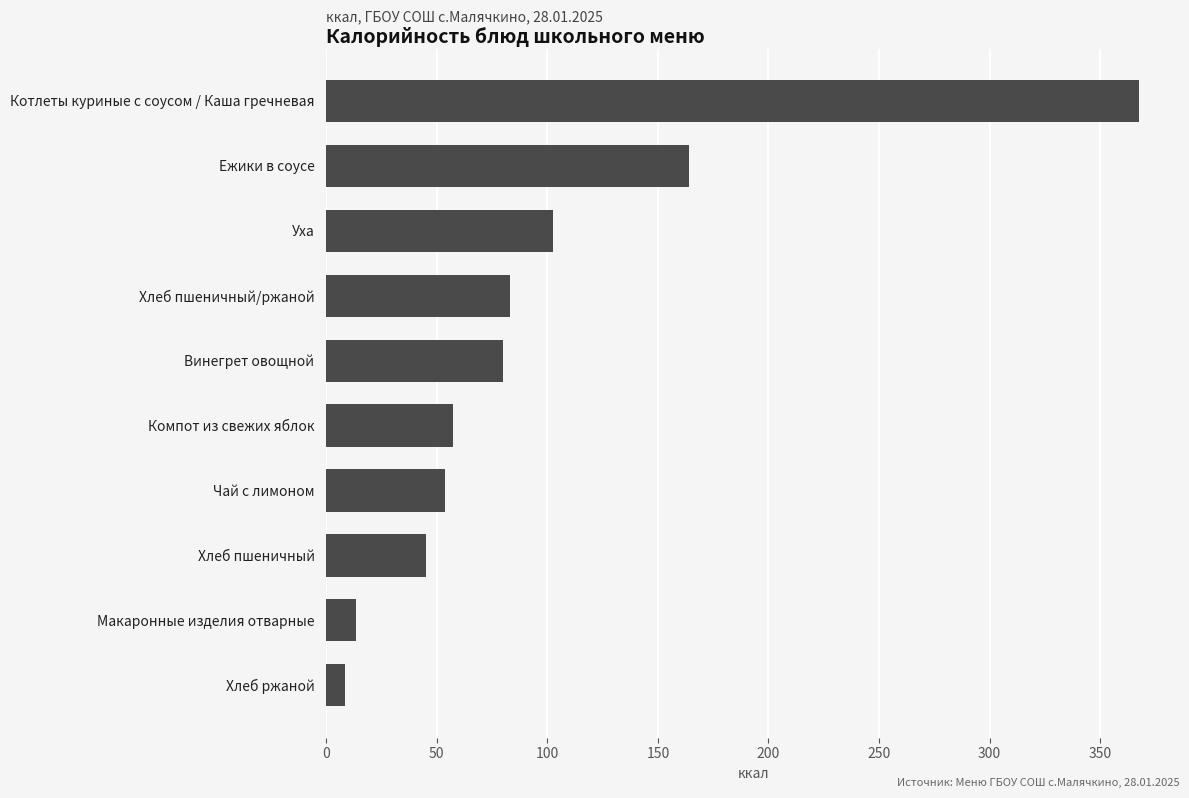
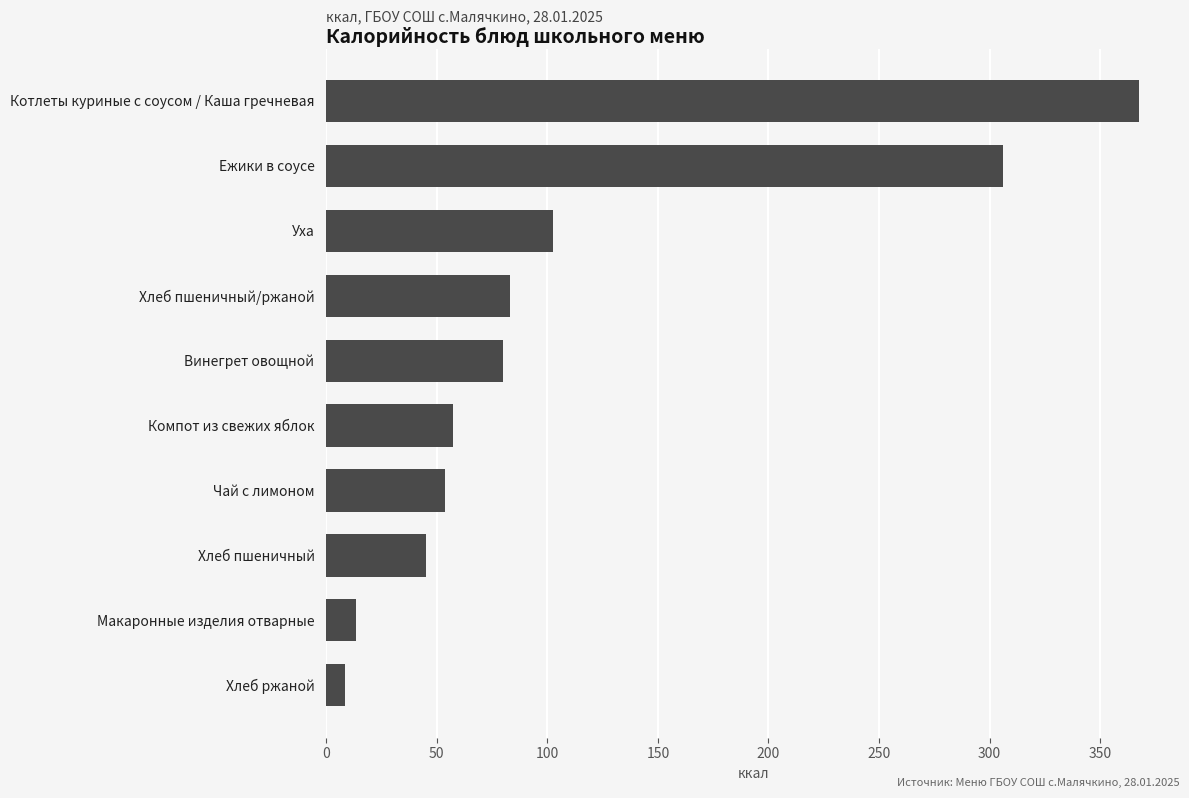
  {
    "Котлеты куриные с соусом / Каша гречневая": 368,
-   "Ежики в соусе": 164,
+   "Ежики в соусе": 306,
    "Уха": 103,
    "Хлеб пшеничный/ржаной": 83,
    "Винегрет овощной": 80,
    "Компот из свежих яблок": 57,
    "Чай с лимоном": 54,
    "Хлеб пшеничный": 45,
    "Макаронные изделия отварные": 13,
    "Хлеб ржаной": 9
  }
